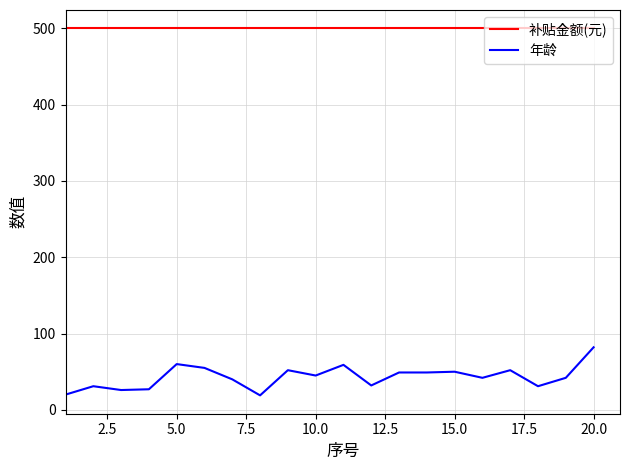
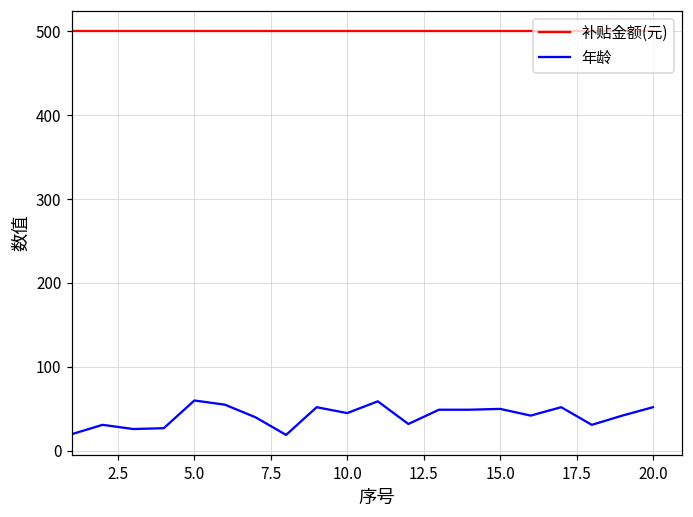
  {
    "补贴金额(元)": {
      "5.0": 500,
      "10.0": 500,
      "15.0": 500
    },
    "年龄": {
      "5.0": 60,
      "10.0": 50,
      "15.0": 50,
-     "20.0": 80
+     "20.0": 50
    }
  }
